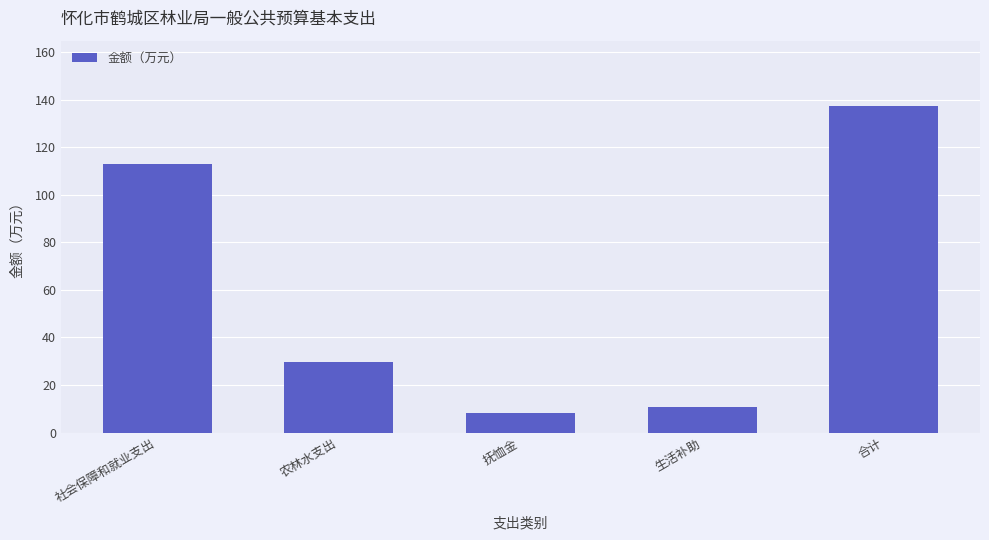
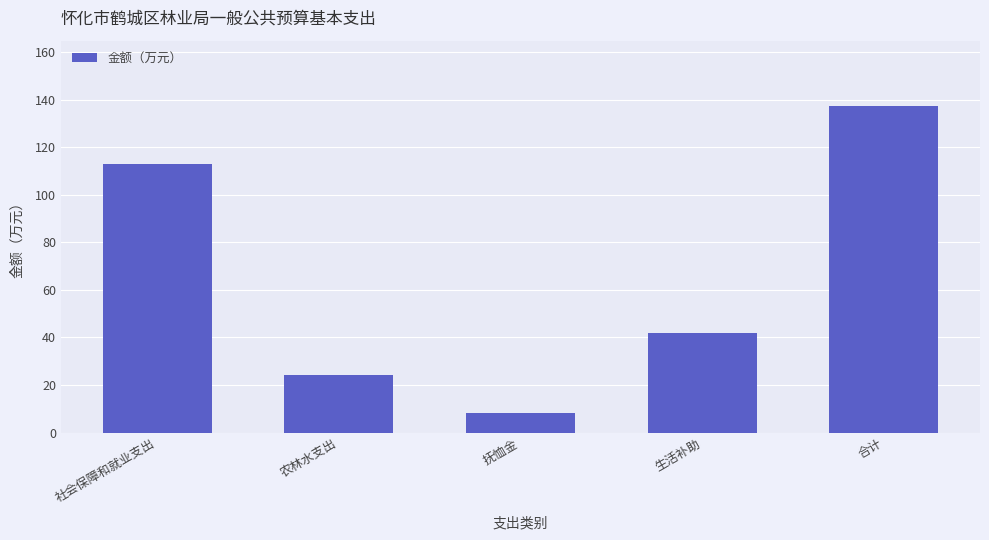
  {
    "社会保障和就业支出": 113,
-   "农林水支出": 30,
+   "农林水支出": 24,
    "抚恤金": 8,
-   "生活补助": 11,
+   "生活补助": 42,
    "合计": 137
  }
